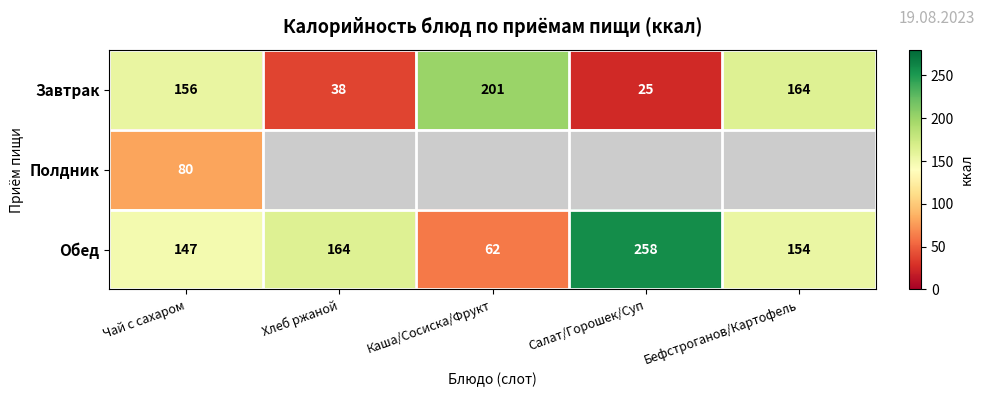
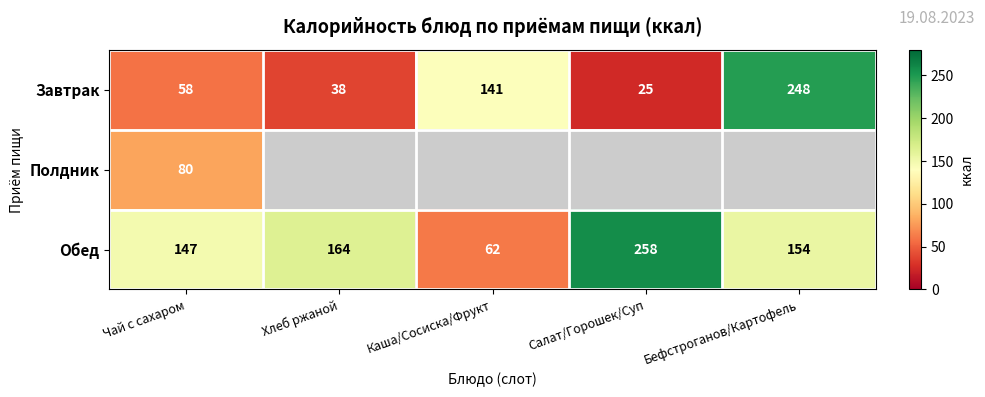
  {
    "Завтрак": {
-     "Чай с сахаром": 156,
+     "Чай с сахаром": 58,
      "Хлеб ржаной": 38,
-     "Каша/Сосиска/Фрукт": 201,
+     "Каша/Сосиска/Фрукт": 141,
      "Салат/Горошек/Суп": 25,
-     "Бефстроганов/Картофель": 164
+     "Бефстроганов/Картофель": 248
    },
    "Полдник": {
      "Чай с сахаром": 80
    },
    "Обед": {
      "Чай с сахаром": 147,
      "Хлеб ржаной": 164,
      "Каша/Сосиска/Фрукт": 62,
      "Салат/Горошек/Суп": 258,
      "Бефстроганов/Картофель": 154
    }
  }
